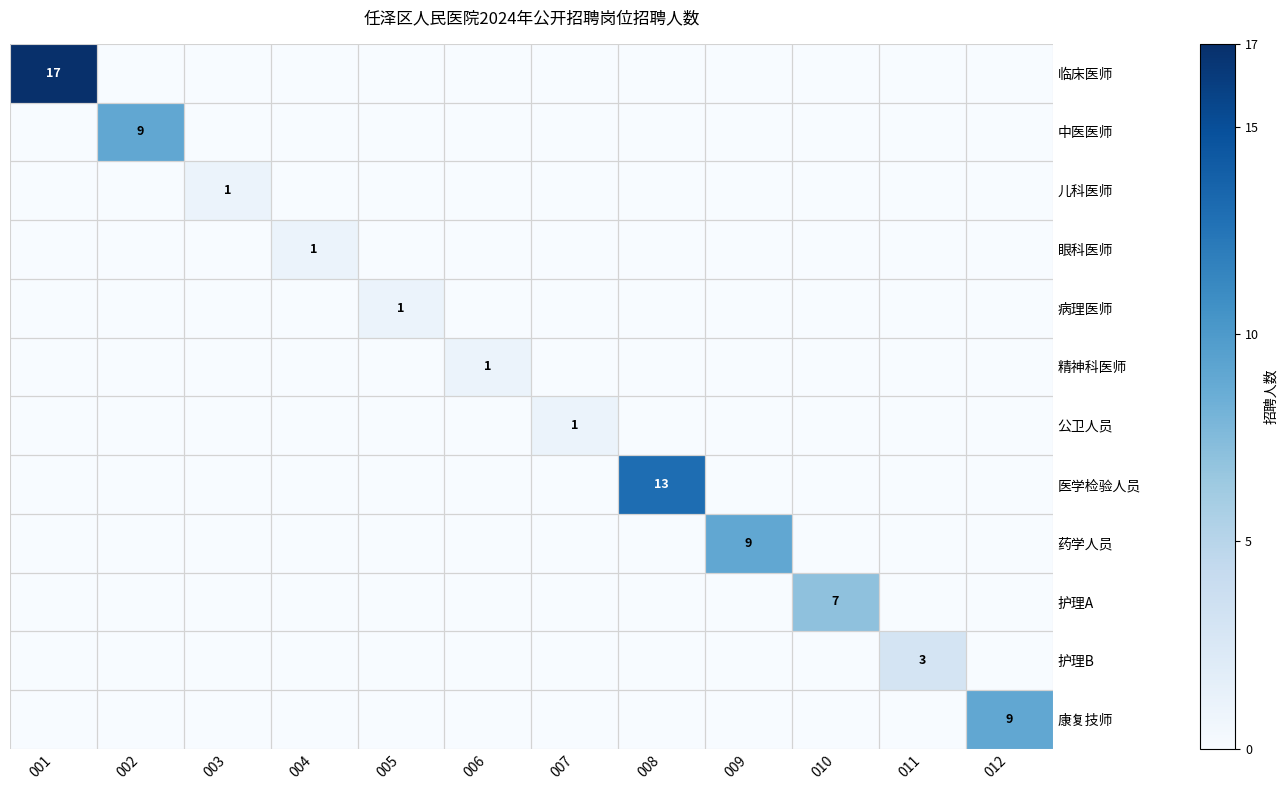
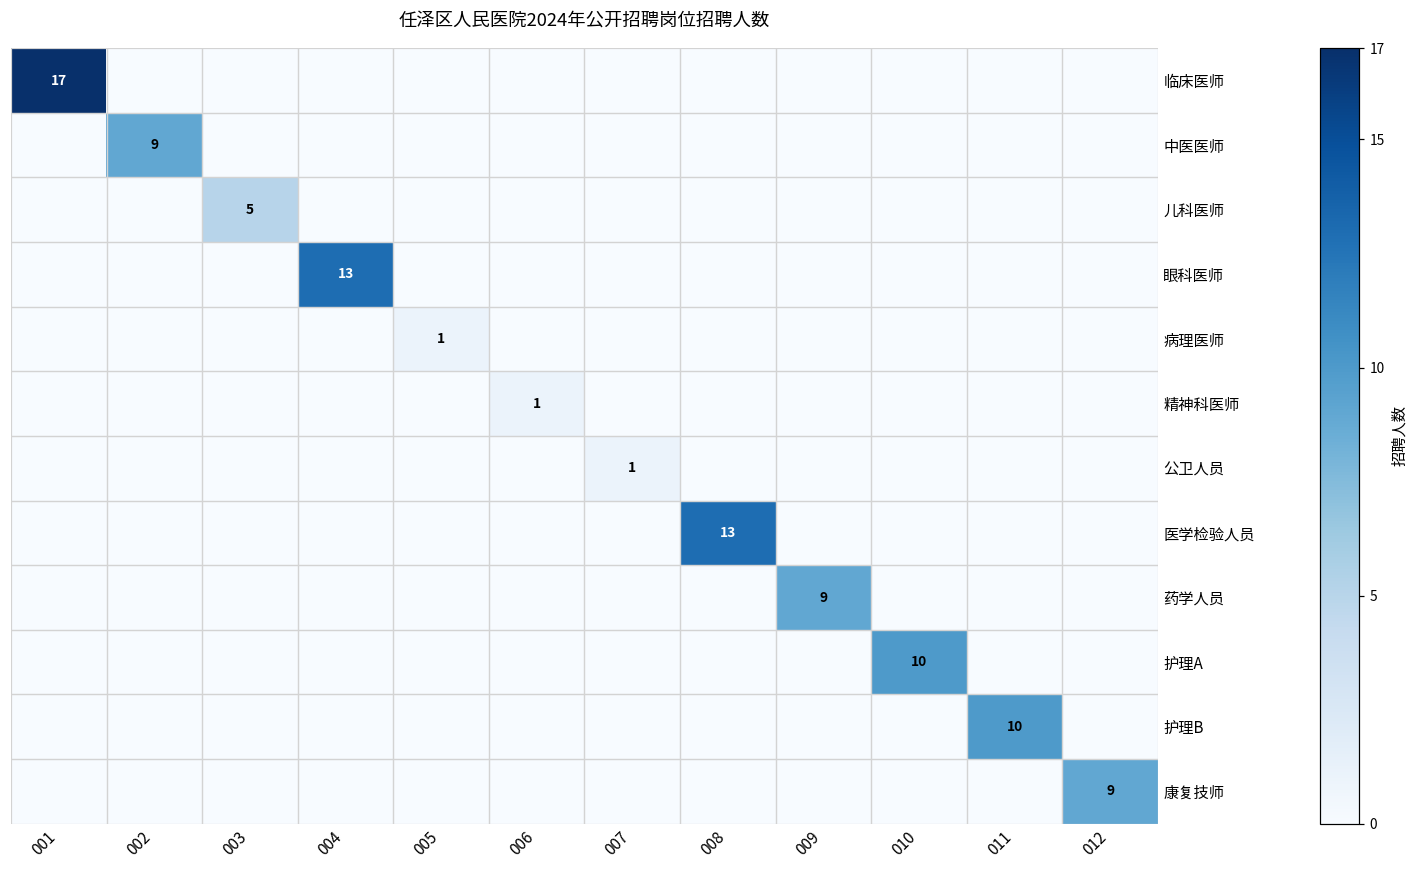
  {
    "临床医师": {
      "001": 17
    },
    "中医医师": {
      "002": 9
    },
    "儿科医师": {
-     "003": 1
+     "003": 5
    },
    "眼科医师": {
-     "004": 1
+     "004": 13
    },
    "病理医师": {
      "005": 1
    },
    "精神科医师": {
      "006": 1
    },
    "公卫人员": {
      "007": 1
    },
    "医学检验人员": {
      "008": 13
    },
    "药学人员": {
      "009": 9
    },
    "护理A": {
-     "010": 7
+     "010": 10
    },
    "护理B": {
-     "011": 3
+     "011": 10
    },
    "康复技师": {
      "012": 9
    }
  }
